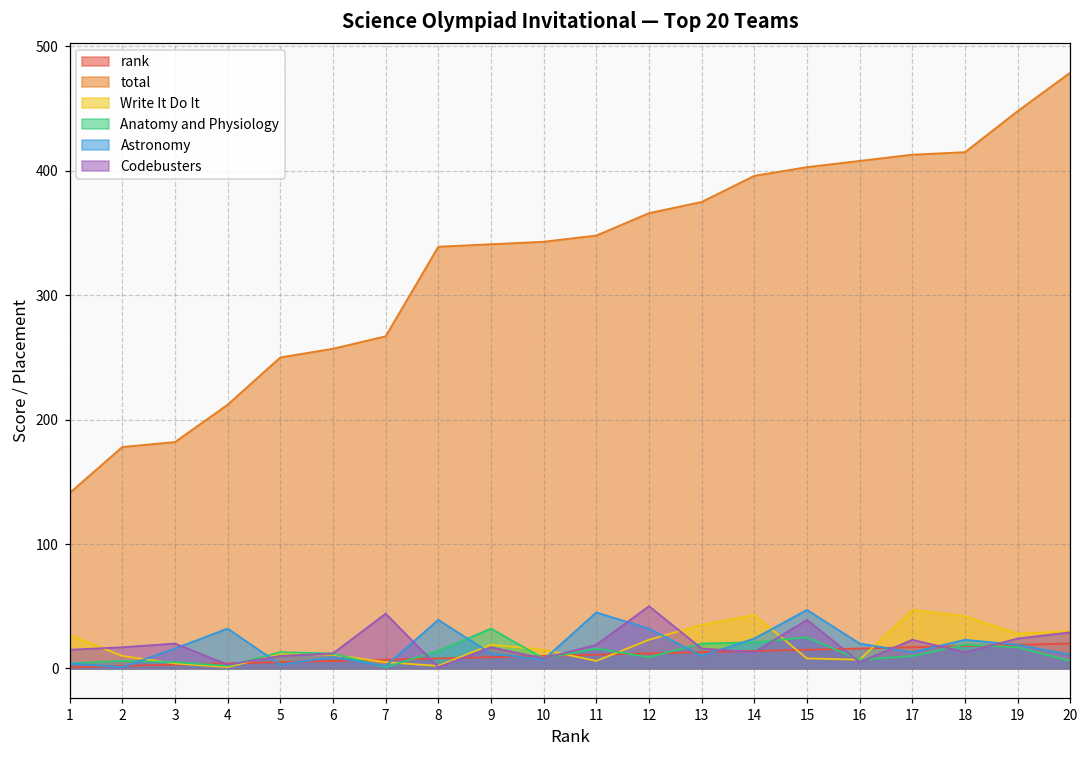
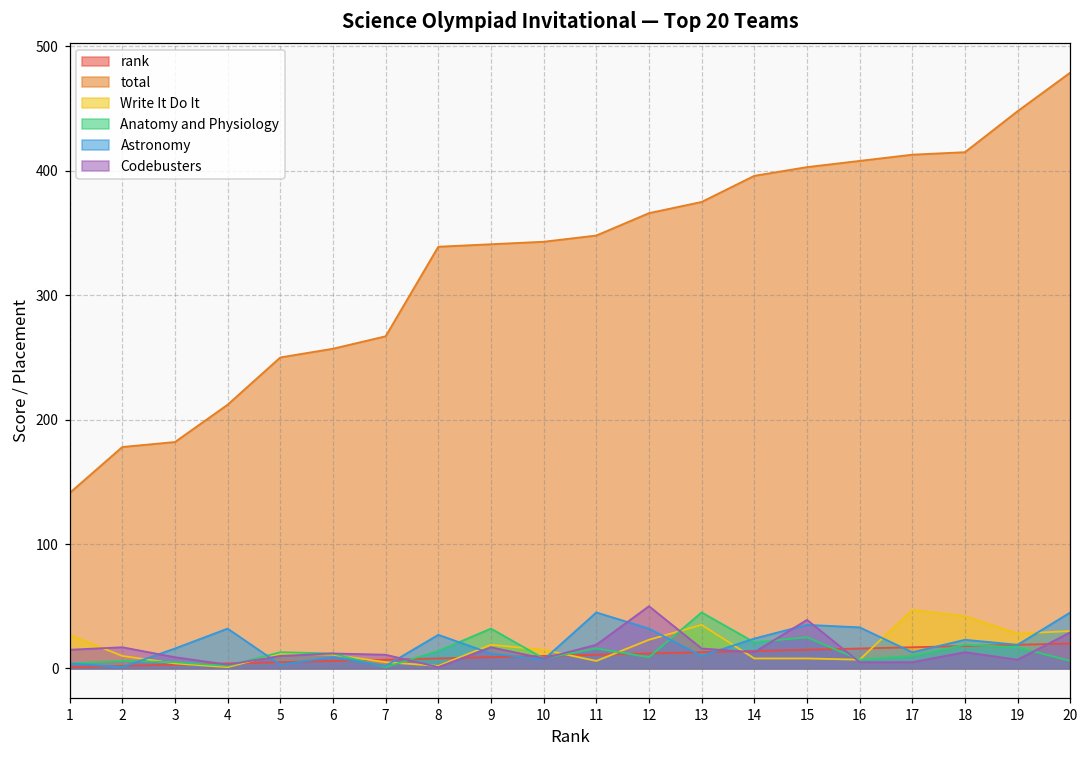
  {
    "Write It Do It": {
      "1": 27,
      "2": 10,
      "10": 15,
      "11": 6,
      "12": 23,
      "13": 35,
-     "14": 43,
+     "14": 8,
      "15": 8,
      "17": 47,
      "18": 42,
      "19": 28
    },
    "Anatomy and Physiology": {
      "2": 6,
      "8": 14,
      "9": 32,
      "11": 16,
      "12": 9,
-     "13": 20,
+     "13": 45,
      "14": 21,
      "15": 25,
      "17": 10,
      "20": 6
    },
    "Astronomy": {
      "3": 16,
      "4": 32,
-     "8": 39,
+     "8": 27,
      "9": 12,
      "11": 45,
      "12": 32,
      "13": 10,
      "14": 24,
-     "15": 47,
-     "16": 20,
+     "15": 35,
+     "16": 33,
      "17": 13,
      "18": 23,
-     "20": 11
+     "20": 45
    },
    "Codebusters": {
      "1": 15,
      "2": 17,
-     "3": 20,
-     "7": 44,
+     "3": 9,
+     "7": 11,
      "11": 19,
      "12": 50,
      "13": 16,
      "15": 39,
-     "17": 23,
+     "17": 5,
      "18": 13,
-     "19": 24
+     "19": 7
    }
  }
